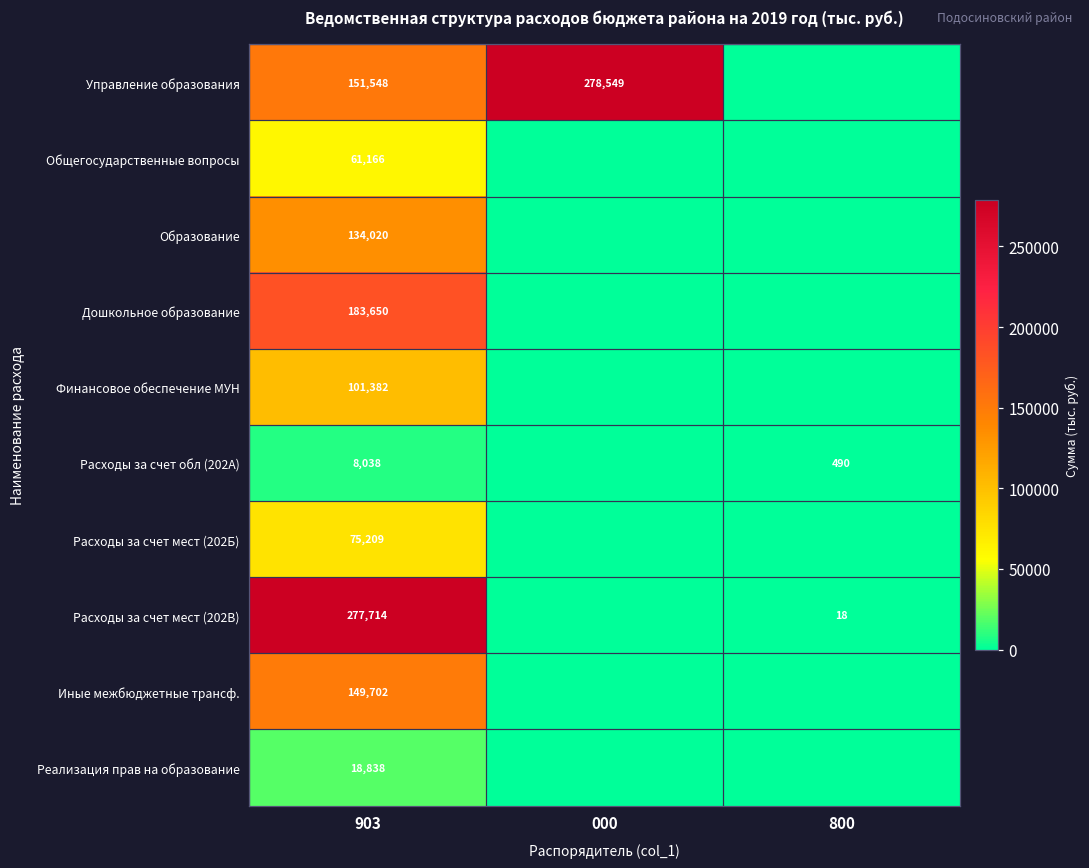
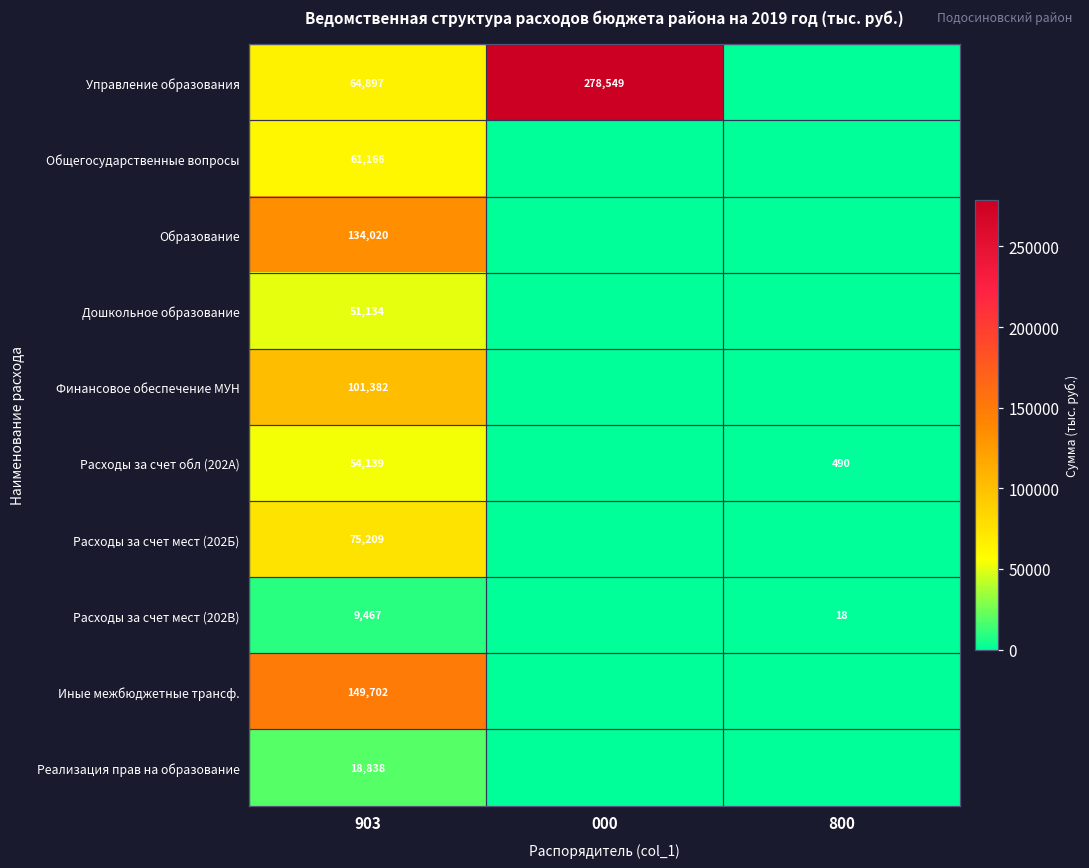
  {
    "Управление образования": {
-     "903": "151,548",
+     "903": "64,897",
      "000": "278,549"
    },
    "Общегосударственные вопросы": {
      "903": "61,166"
    },
    "Образование": {
      "903": "134,020"
    },
    "Дошкольное образование": {
-     "903": "183,650"
+     "903": "51,134"
    },
    "Финансовое обеспечение МУН": {
      "903": "101,382"
    },
    "Расходы за счет обл (202А)": {
-     "903": "8,038",
+     "903": "54,139",
      "800": "490"
    },
    "Расходы за счет мест (202Б)": {
      "903": "75,209"
    },
    "Расходы за счет мест (202В)": {
-     "903": "277,714",
+     "903": "9,467",
      "800": "18"
    },
    "Иные межбюджетные трансф.": {
      "903": "149,702"
    },
    "Реализация прав на образование": {
      "903": "18,838"
    }
  }
